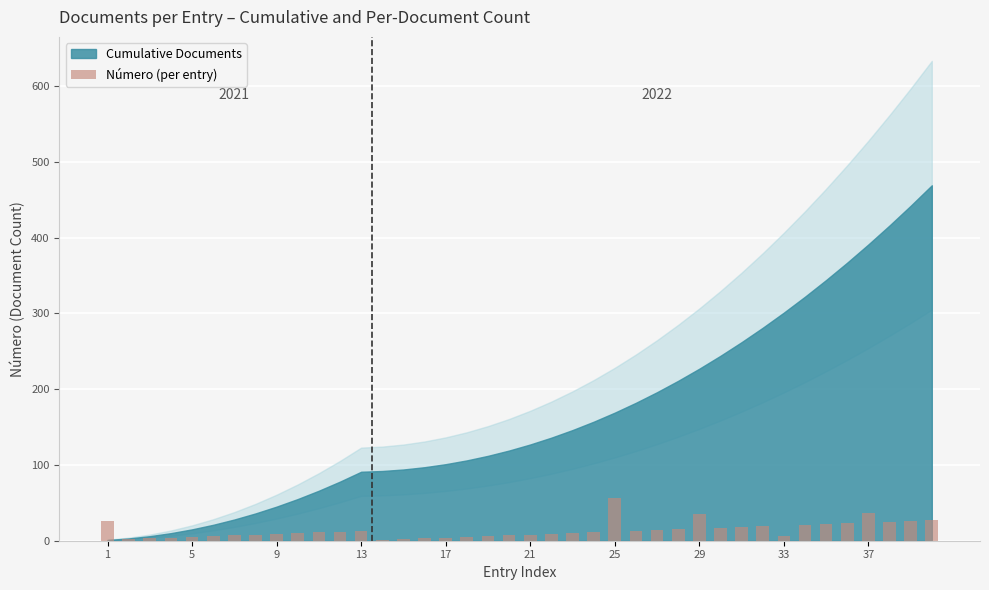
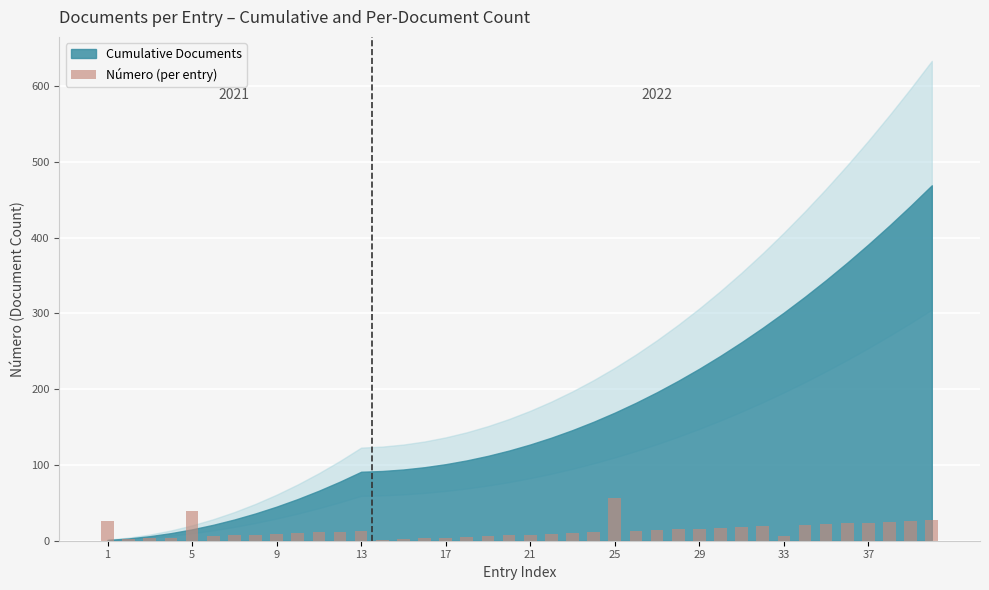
  {
    "Número (per entry)": {
      "1": 30,
-     "5": 10,
+     "5": 40,
      "9": 10,
      "13": 10,
      "17": 0,
      "21": 10,
      "25": 60,
-     "29": 40,
+     "29": 20,
      "33": 10,
-     "37": 40
+     "37": 20
    },
    "Cumulative Documents": {
      "5": 20,
      "9": 50,
      "13": 90,
      "17": 100,
      "21": 130,
      "25": 170,
      "29": 230,
      "33": 300,
      "37": 390
    }
  }
